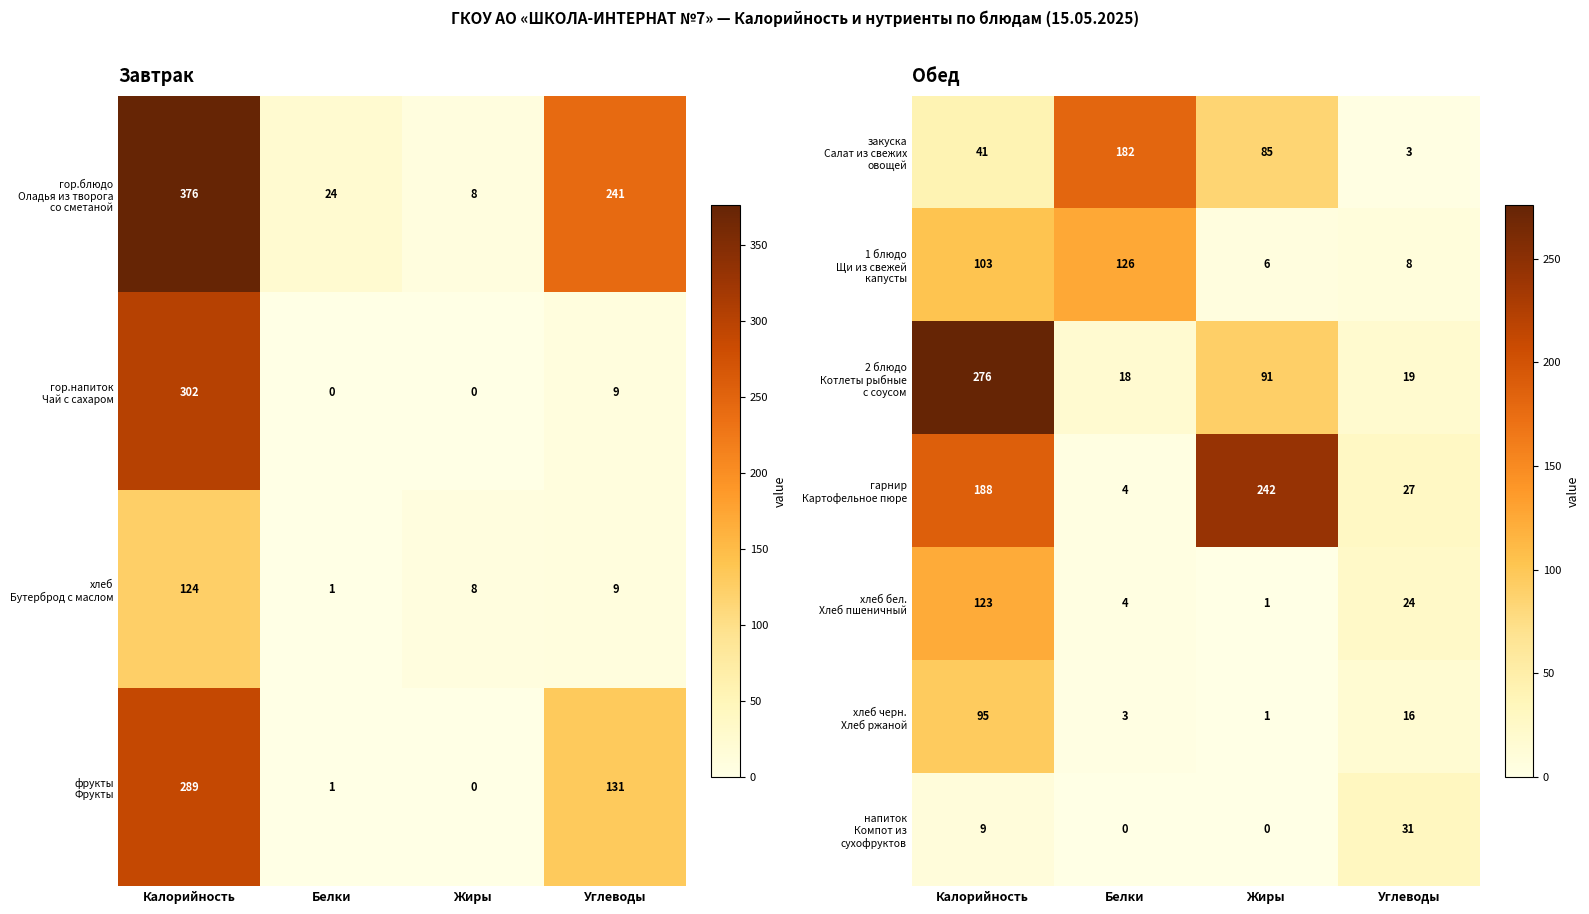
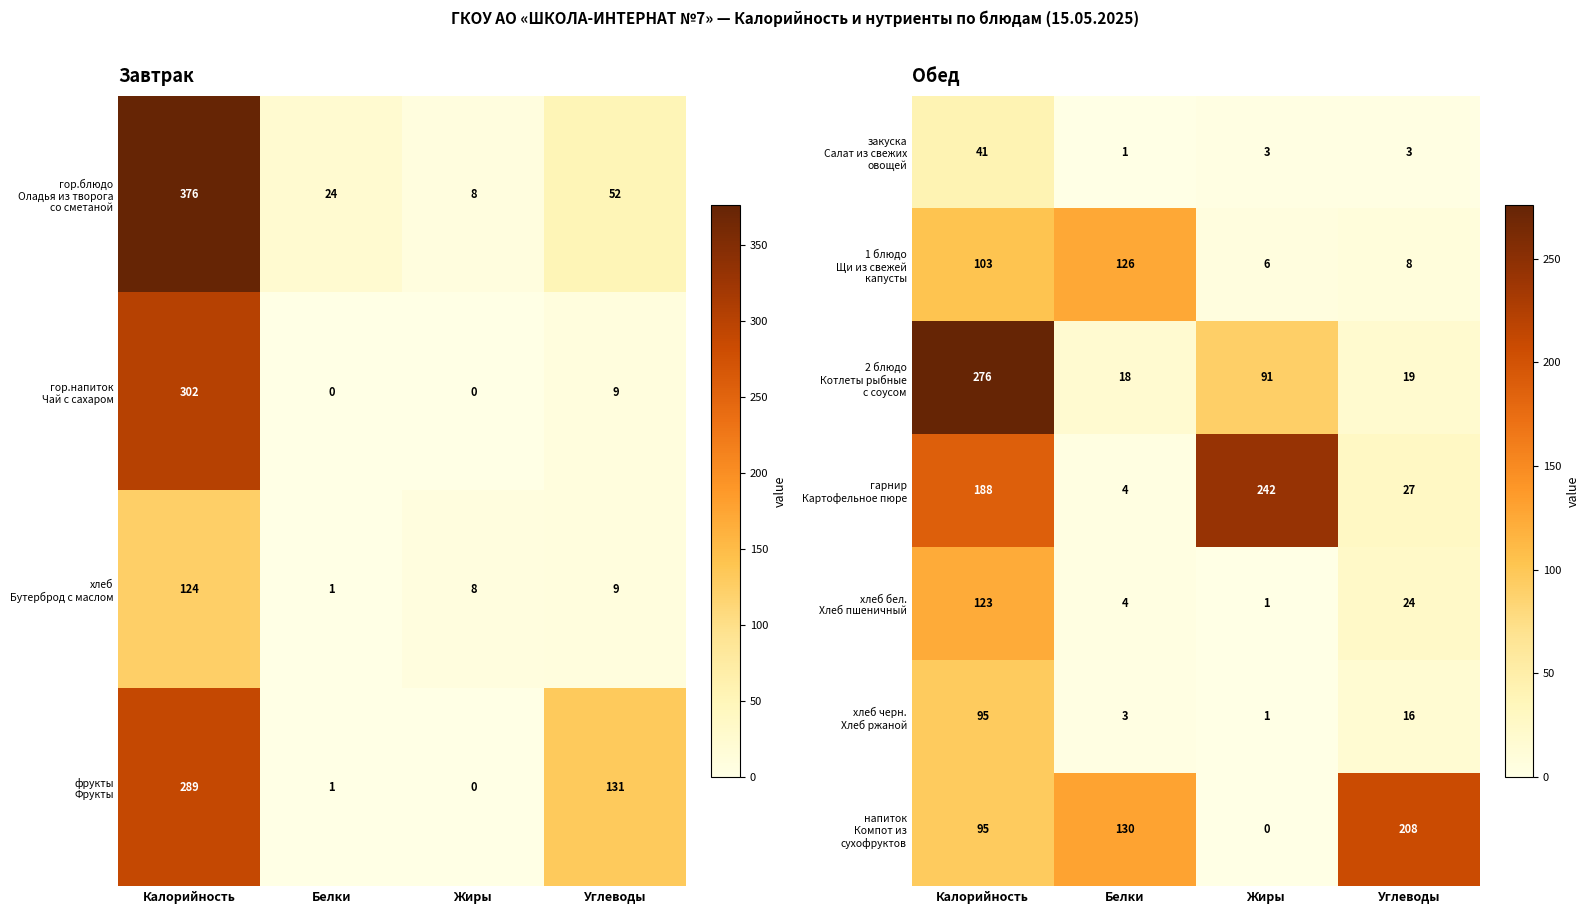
  {
    "Завтрак": {
      "гор.блюдо Оладья из творога со сметаной": {
        "Калорийность": 376,
        "Белки": 24,
        "Жиры": 8,
-       "Углеводы": 241
+       "Углеводы": 52
      },
      "гор.напиток Чай с сахаром": {
        "Калорийность": 302,
        "Белки": 0,
        "Жиры": 0,
        "Углеводы": 9
      },
      "хлеб Бутерброд с маслом": {
        "Калорийность": 124,
        "Белки": 1,
        "Жиры": 8,
        "Углеводы": 9
      },
      "фрукты Фрукты": {
        "Калорийность": 289,
        "Белки": 1,
        "Жиры": 0,
        "Углеводы": 131
      }
    },
    "Обед": {
      "закуска Салат из свежих овощей": {
        "Калорийность": 41,
-       "Белки": 182,
-       "Жиры": 85,
+       "Белки": 1,
+       "Жиры": 3,
        "Углеводы": 3
      },
      "1 блюдо Щи из свежей капусты": {
        "Калорийность": 103,
        "Белки": 126,
        "Жиры": 6,
        "Углеводы": 8
      },
      "2 блюдо Котлеты рыбные с соусом": {
        "Калорийность": 276,
        "Белки": 18,
        "Жиры": 91,
        "Углеводы": 19
      },
      "гарнир Картофельное пюре": {
        "Калорийность": 188,
        "Белки": 4,
        "Жиры": 242,
        "Углеводы": 27
      },
      "хлеб бел. Хлеб пшеничный": {
        "Калорийность": 123,
        "Белки": 4,
        "Жиры": 1,
        "Углеводы": 24
      },
      "хлеб черн. Хлеб ржаной": {
        "Калорийность": 95,
        "Белки": 3,
        "Жиры": 1,
        "Углеводы": 16
      },
      "напиток Компот из сухофруктов": {
-       "Калорийность": 9,
-       "Белки": 0,
+       "Калорийность": 95,
+       "Белки": 130,
        "Жиры": 0,
-       "Углеводы": 31
+       "Углеводы": 208
      }
    }
  }
